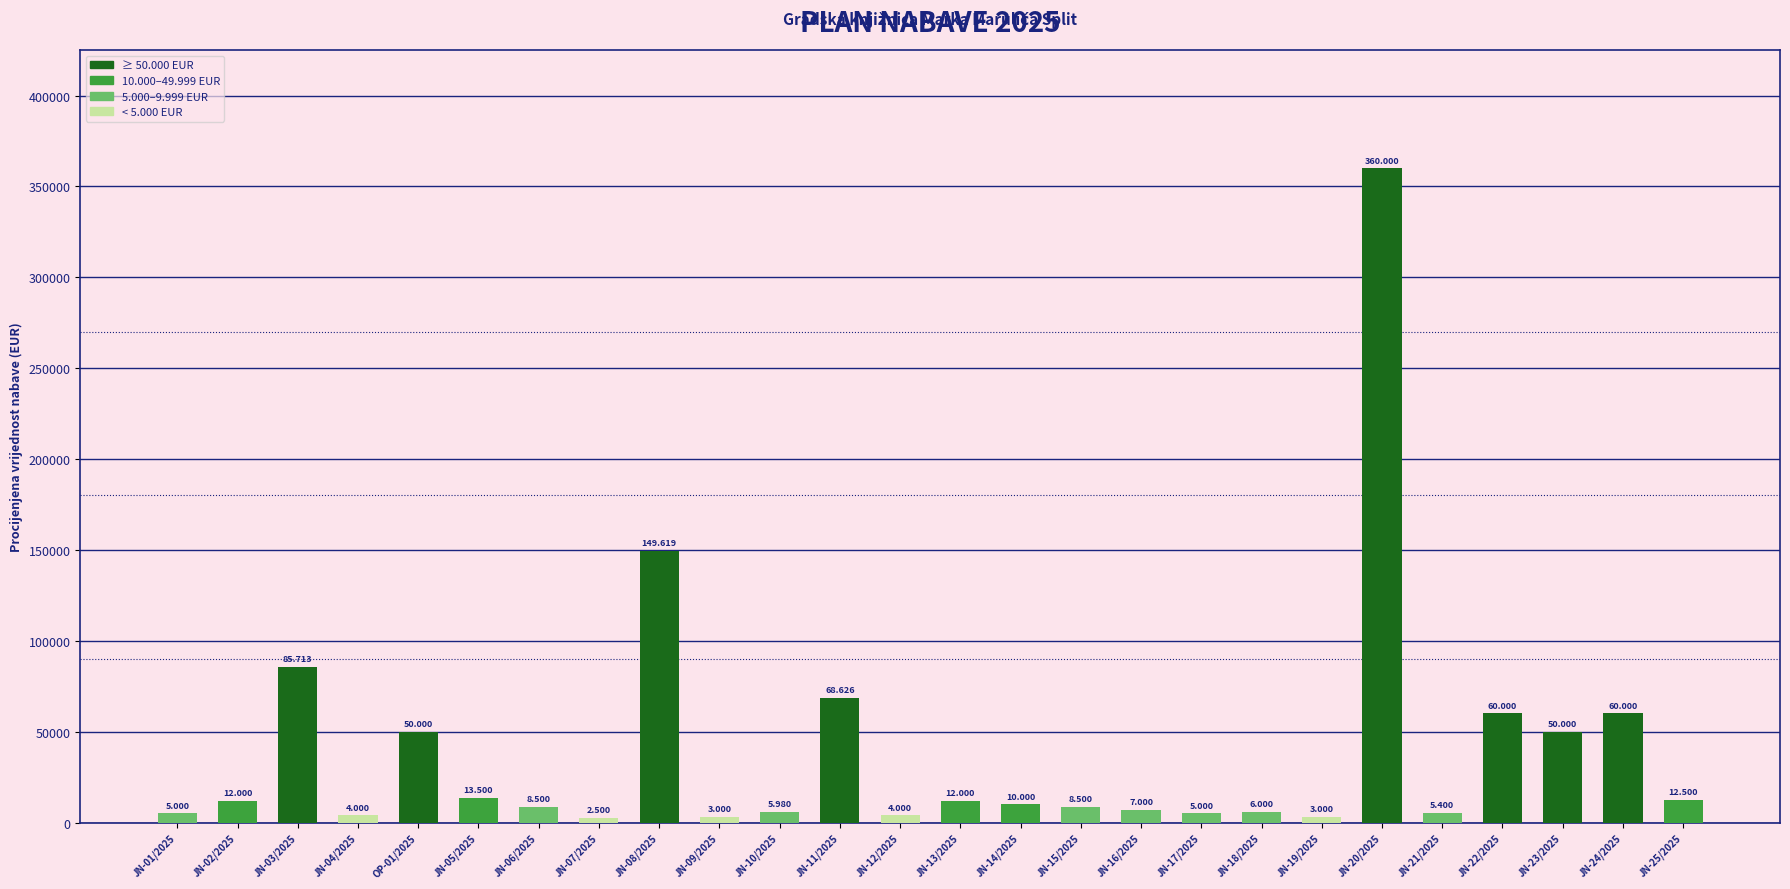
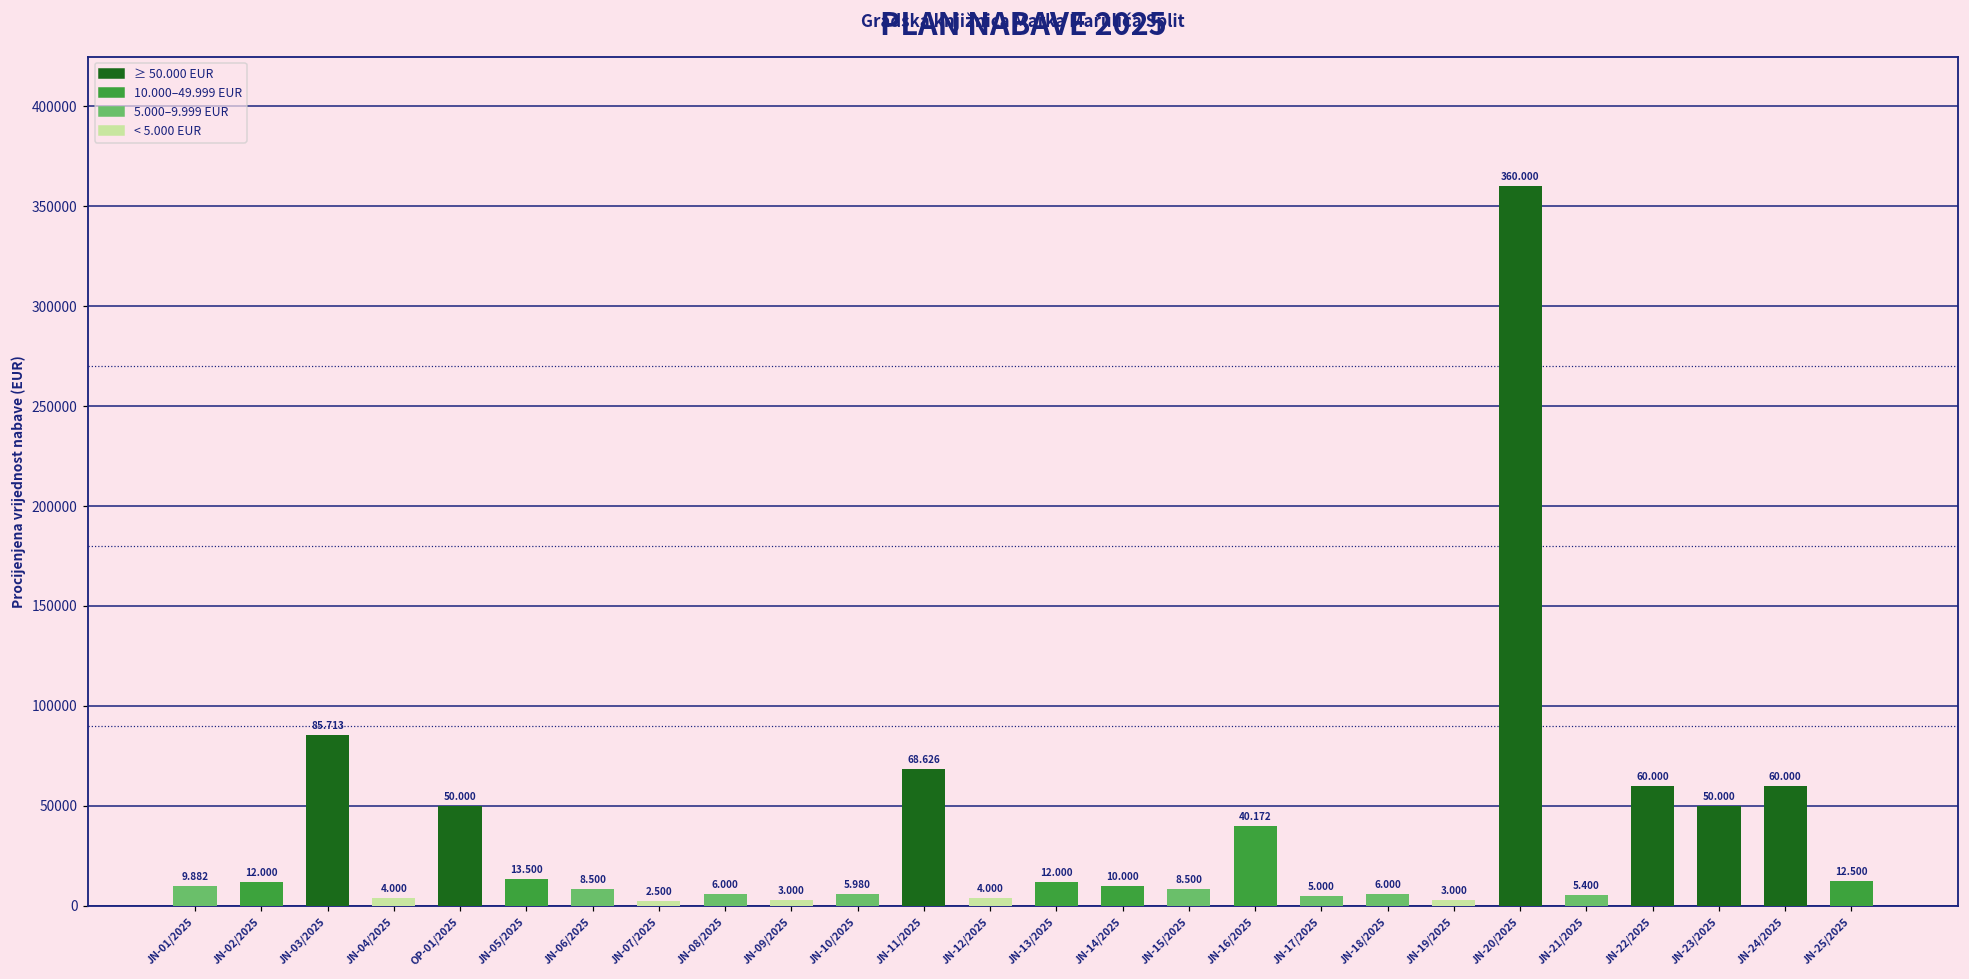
  {
-   "JN-01/2025": 5.000,
-   "JN-08/2025": 149.619,
-   "JN-16/2025": 7.000
+   "JN-01/2025": 9.882,
+   "JN-08/2025": 6.000,
+   "JN-16/2025": 40.172
  }
